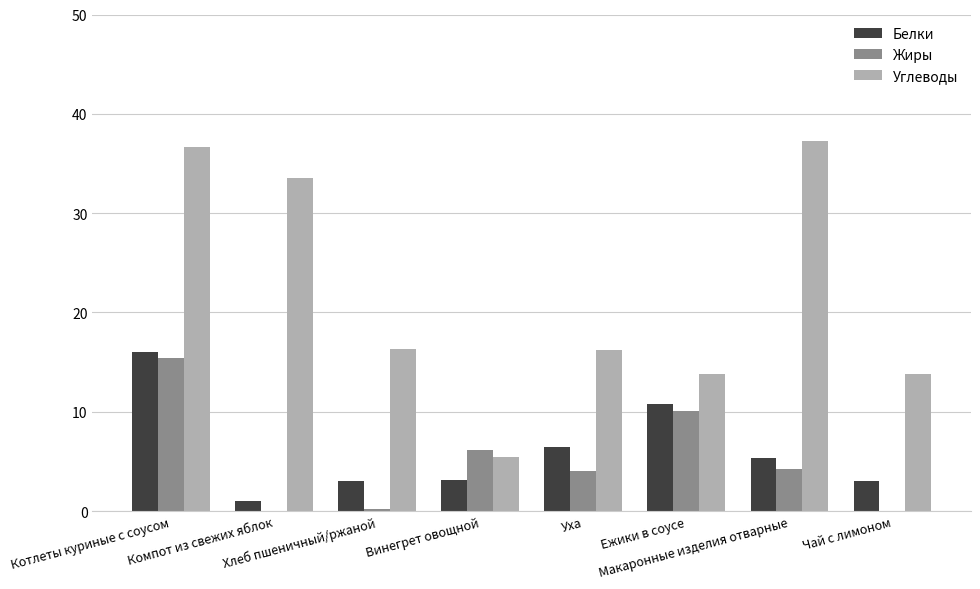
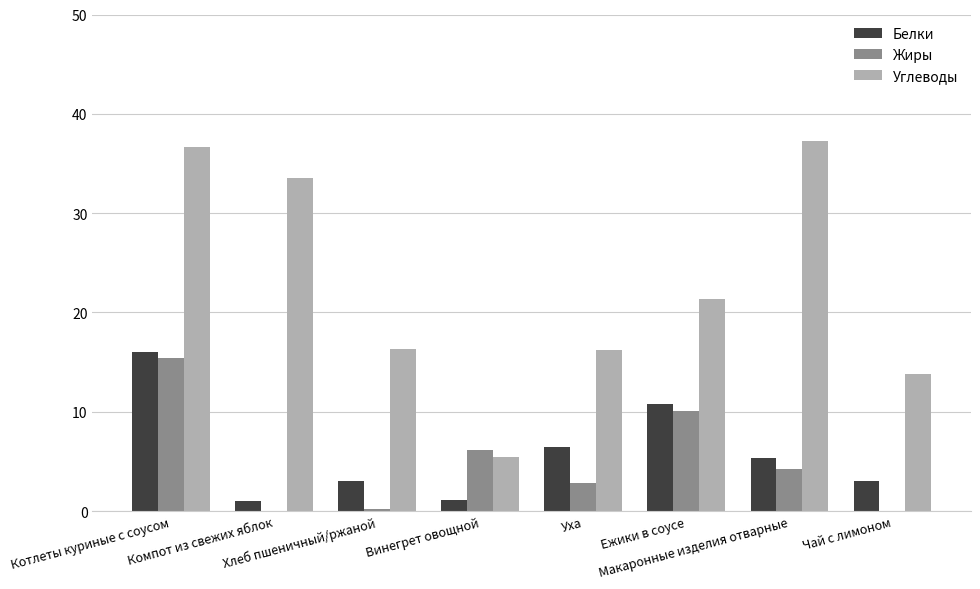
  {
    "Белки": {
      "Котлеты куриные с соусом": 16,
      "Компот из свежих яблок": 1,
      "Хлеб пшеничный/ржаной": 3,
-     "Винегрет овощной": 3,
+     "Винегрет овощной": 1,
      "Уха": 6,
      "Ежики в соусе": 11,
      "Макаронные изделия отварные": 5,
      "Чай с лимоном": 3
    },
    "Жиры": {
      "Котлеты куриные с соусом": 15,
      "Компот из свежих яблок": 0,
      "Винегрет овощной": 6,
-     "Уха": 4,
+     "Уха": 3,
      "Ежики в соусе": 10,
      "Макаронные изделия отварные": 4
    },
    "Углеводы": {
      "Котлеты куриные с соусом": 37,
      "Компот из свежих яблок": 34,
      "Хлеб пшеничный/ржаной": 16,
      "Винегрет овощной": 5,
      "Уха": 16,
-     "Ежики в соусе": 14,
+     "Ежики в соусе": 21,
      "Макаронные изделия отварные": 37,
      "Чай с лимоном": 14
    }
  }
